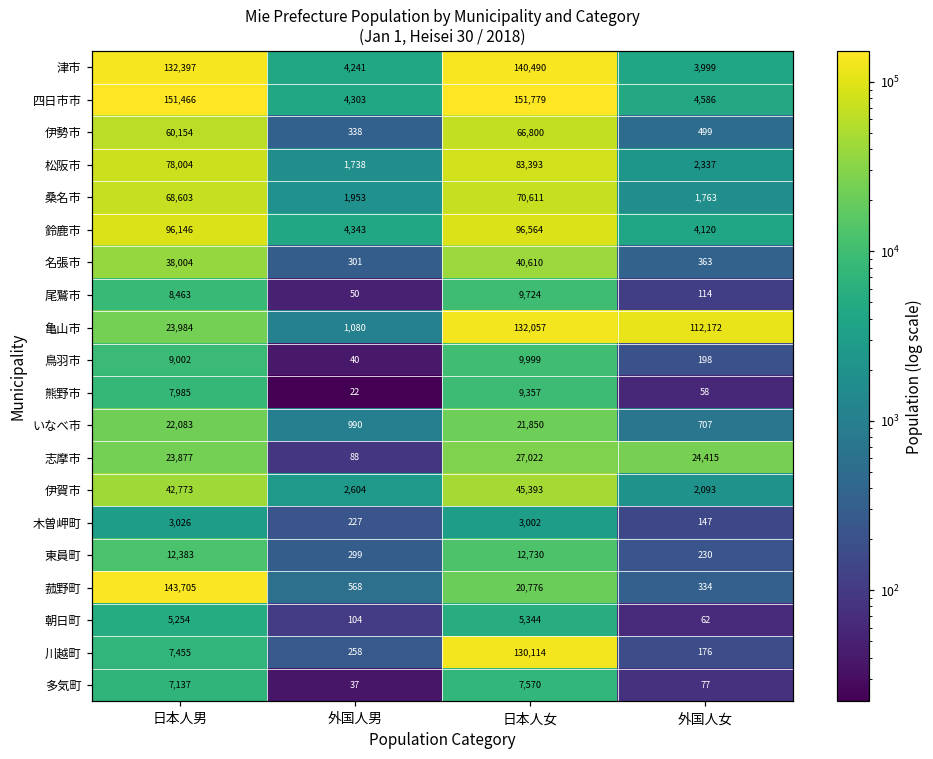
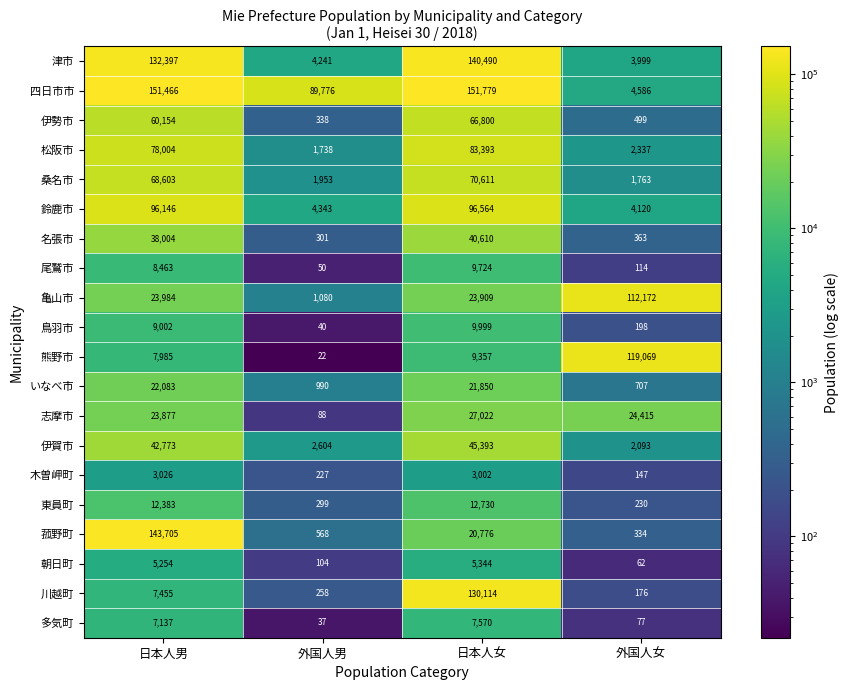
  {
    "津市": {
      "日本人男": "132,397",
      "外国人男": "4,241",
      "日本人女": "140,490",
      "外国人女": "3,999"
    },
    "四日市市": {
      "日本人男": "151,466",
-     "外国人男": "4,303",
+     "外国人男": "89,776",
      "日本人女": "151,779",
      "外国人女": "4,586"
    },
    "伊勢市": {
      "日本人男": "60,154",
      "外国人男": "338",
      "日本人女": "66,800",
      "外国人女": "499"
    },
    "松阪市": {
      "日本人男": "78,004",
      "外国人男": "1,738",
      "日本人女": "83,393",
      "外国人女": "2,337"
    },
    "桑名市": {
      "日本人男": "68,603",
      "外国人男": "1,953",
      "日本人女": "70,611",
      "外国人女": "1,763"
    },
    "鈴鹿市": {
      "日本人男": "96,146",
      "外国人男": "4,343",
      "日本人女": "96,564",
      "外国人女": "4,120"
    },
    "名張市": {
      "日本人男": "38,004",
      "外国人男": "301",
      "日本人女": "40,610",
      "外国人女": "363"
    },
    "尾鷲市": {
      "日本人男": "8,463",
      "外国人男": "50",
      "日本人女": "9,724",
      "外国人女": "114"
    },
    "亀山市": {
      "日本人男": "23,984",
      "外国人男": "1,080",
-     "日本人女": "132,057",
+     "日本人女": "23,909",
      "外国人女": "112,172"
    },
    "鳥羽市": {
      "日本人男": "9,002",
      "外国人男": "40",
      "日本人女": "9,999",
      "外国人女": "198"
    },
    "熊野市": {
      "日本人男": "7,985",
      "外国人男": "22",
      "日本人女": "9,357",
-     "外国人女": "58"
+     "外国人女": "119,069"
    },
    "いなべ市": {
      "日本人男": "22,083",
      "外国人男": "990",
      "日本人女": "21,850",
      "外国人女": "707"
    },
    "志摩市": {
      "日本人男": "23,877",
      "外国人男": "88",
      "日本人女": "27,022",
      "外国人女": "24,415"
    },
    "伊賀市": {
      "日本人男": "42,773",
      "外国人男": "2,604",
      "日本人女": "45,393",
      "外国人女": "2,093"
    },
    "木曽岬町": {
      "日本人男": "3,026",
      "外国人男": "227",
      "日本人女": "3,002",
      "外国人女": "147"
    },
    "東員町": {
      "日本人男": "12,383",
      "外国人男": "299",
      "日本人女": "12,730",
      "外国人女": "230"
    },
    "菰野町": {
      "日本人男": "143,705",
      "外国人男": "568",
      "日本人女": "20,776",
      "外国人女": "334"
    },
    "朝日町": {
      "日本人男": "5,254",
      "外国人男": "104",
      "日本人女": "5,344",
      "外国人女": "62"
    },
    "川越町": {
      "日本人男": "7,455",
      "外国人男": "258",
      "日本人女": "130,114",
      "外国人女": "176"
    },
    "多気町": {
      "日本人男": "7,137",
      "外国人男": "37",
      "日本人女": "7,570",
      "外国人女": "77"
    }
  }
